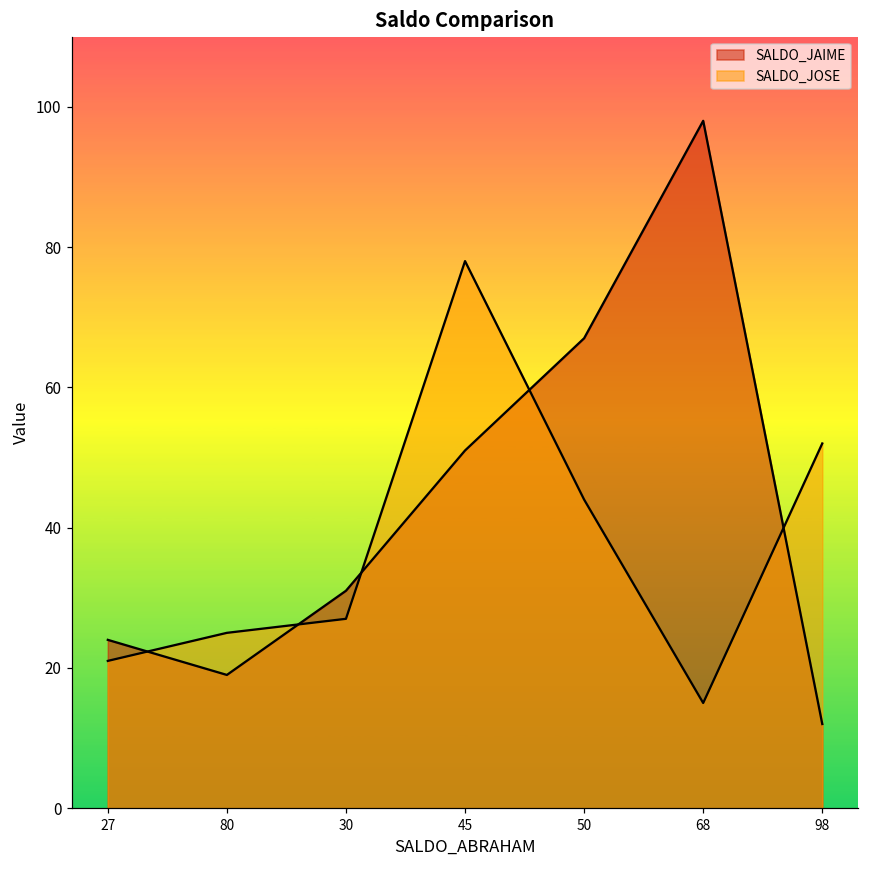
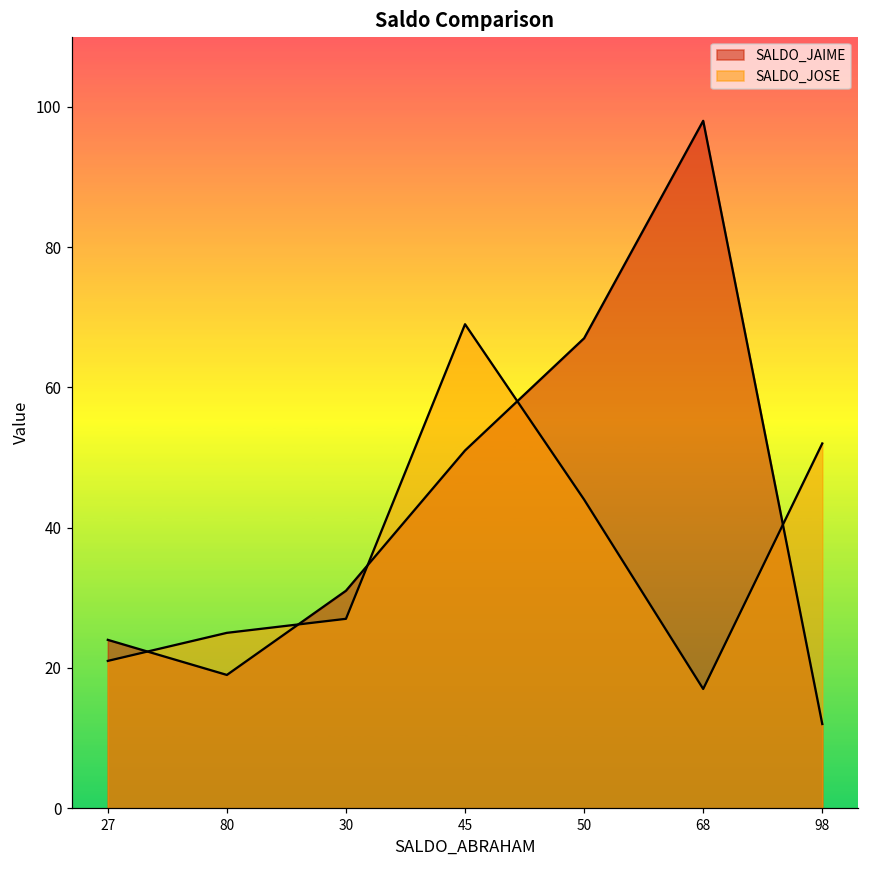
  {
    "SALDO_JAIME": {
      "27": 24,
      "80": 19,
      "30": 31,
      "45": 51,
      "50": 67,
      "68": 98,
      "98": 12
    },
    "SALDO_JOSE": {
      "27": 21,
      "80": 25,
      "30": 27,
-     "45": 78,
+     "45": 69,
      "50": 44,
-     "68": 15,
+     "68": 17,
      "98": 52
    }
  }
